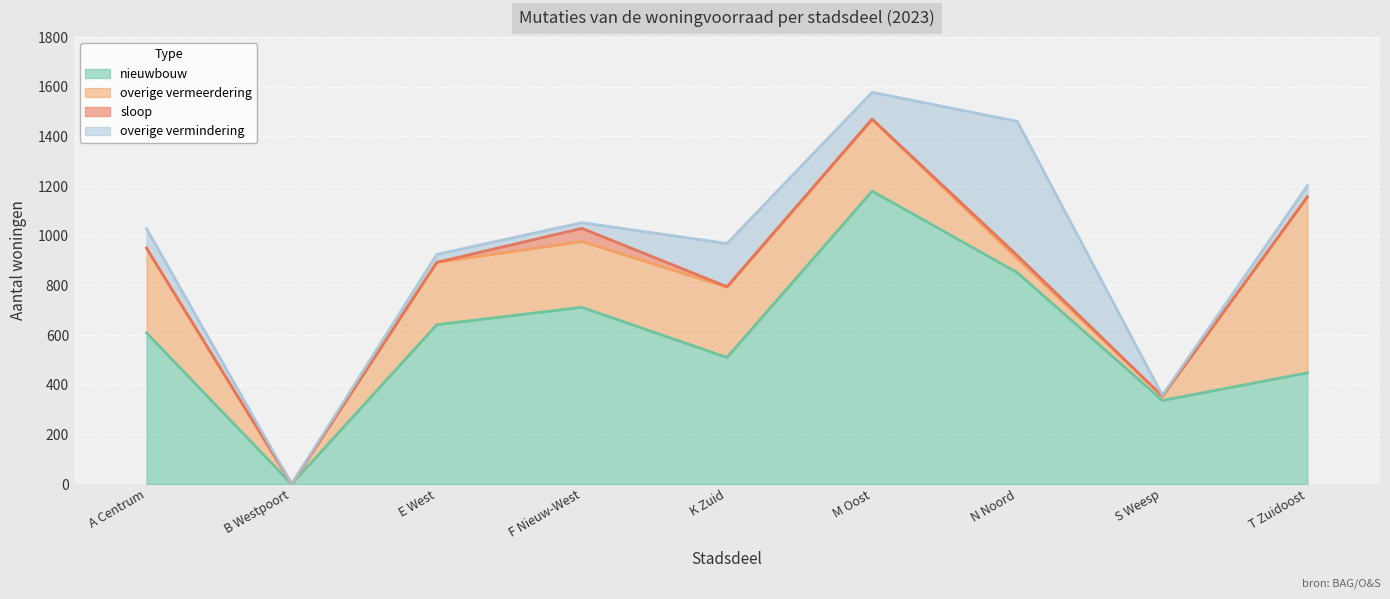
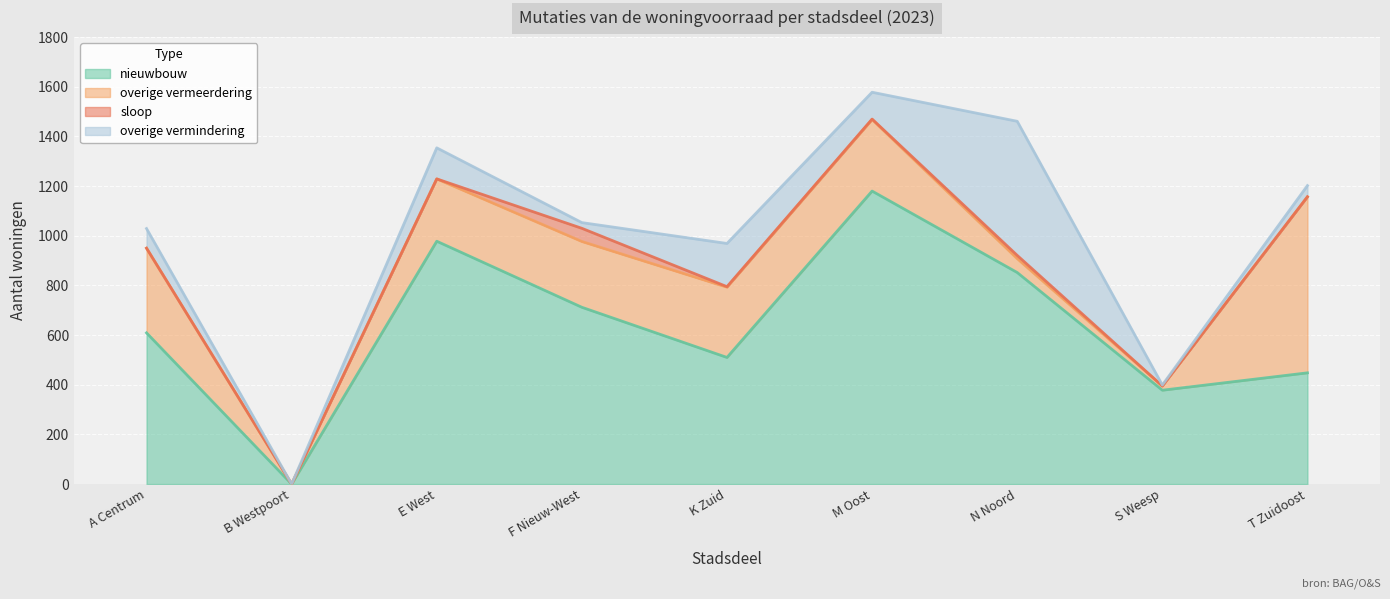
  {
    "nieuwbouw": {
      "A Centrum": 610,
-     "E West": 640,
+     "E West": 980,
      "F Nieuw-West": 710,
      "K Zuid": 510,
      "M Oost": 1180,
      "N Noord": 850,
-     "S Weesp": 340,
+     "S Weesp": 380,
      "T Zuidoost": 450
    },
    "overige vermindering": {
      "A Centrum": 80,
-     "E West": 30,
+     "E West": 130,
      "F Nieuw-West": 20,
      "K Zuid": 170,
      "M Oost": 110,
      "N Noord": 540,
      "T Zuidoost": 50
    }
  }
